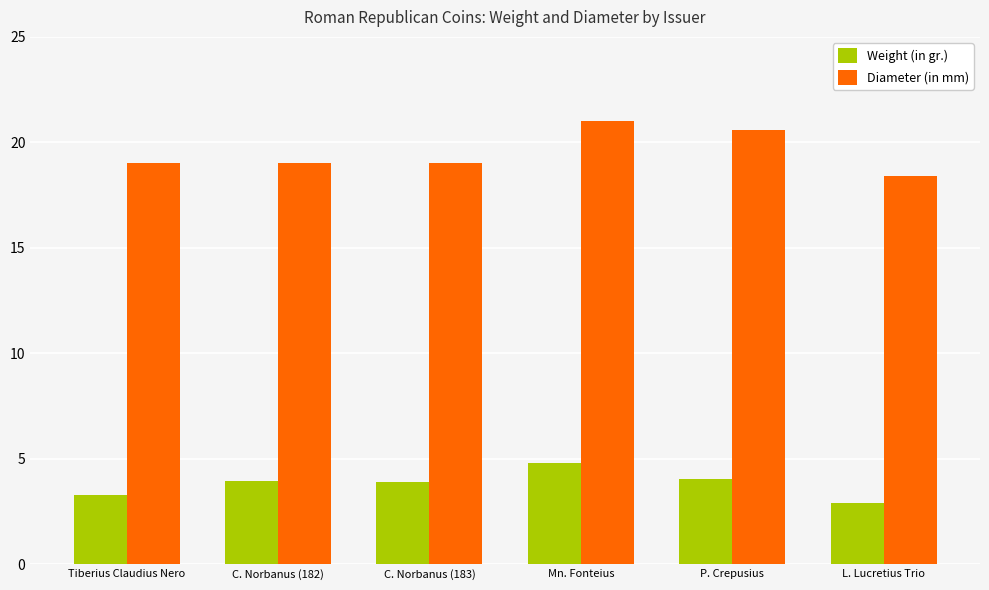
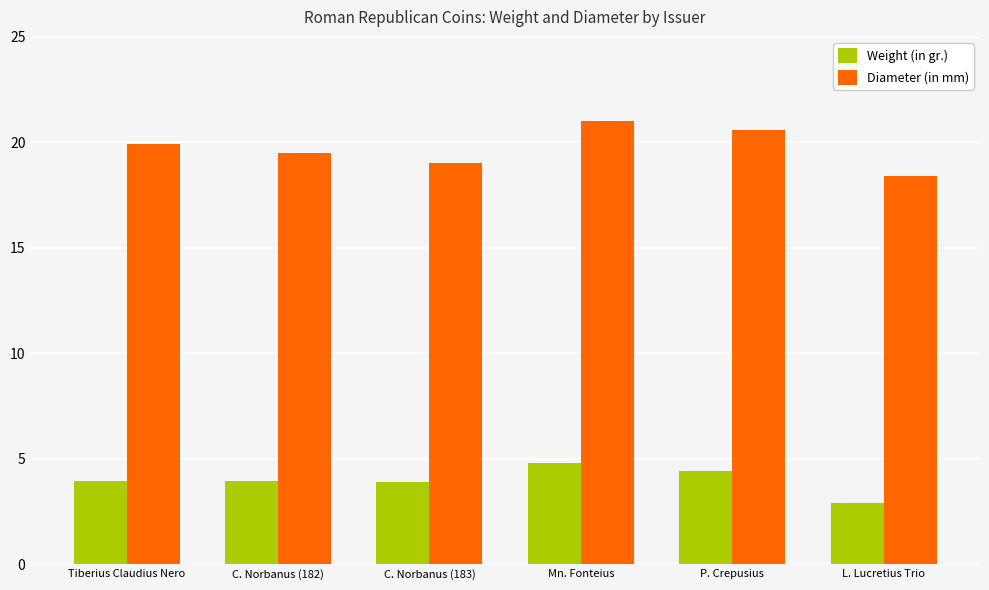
  {
    "Weight (in gr.)": {
-     "Tiberius Claudius Nero": 3.3,
+     "Tiberius Claudius Nero": 4.0,
      "C. Norbanus (182)": 3.9,
      "C. Norbanus (183)": 3.9,
      "Mn. Fonteius": 4.8,
-     "P. Crepusius": 4.0,
+     "P. Crepusius": 4.4,
      "L. Lucretius Trio": 2.9
    },
    "Diameter (in mm)": {
-     "Tiberius Claudius Nero": 19.0,
-     "C. Norbanus (182)": 19.0,
+     "Tiberius Claudius Nero": 19.9,
+     "C. Norbanus (182)": 19.5,
      "C. Norbanus (183)": 19.0,
      "Mn. Fonteius": 21.0,
      "P. Crepusius": 20.6,
      "L. Lucretius Trio": 18.4
    }
  }
